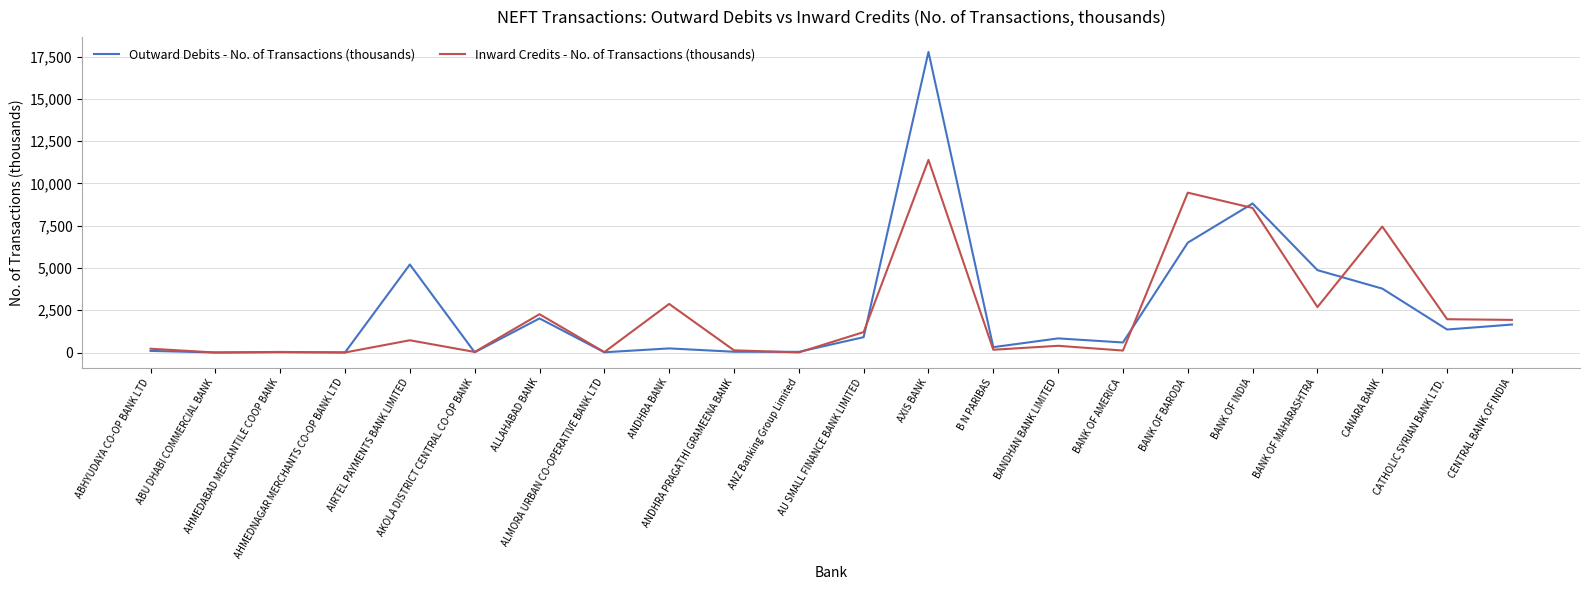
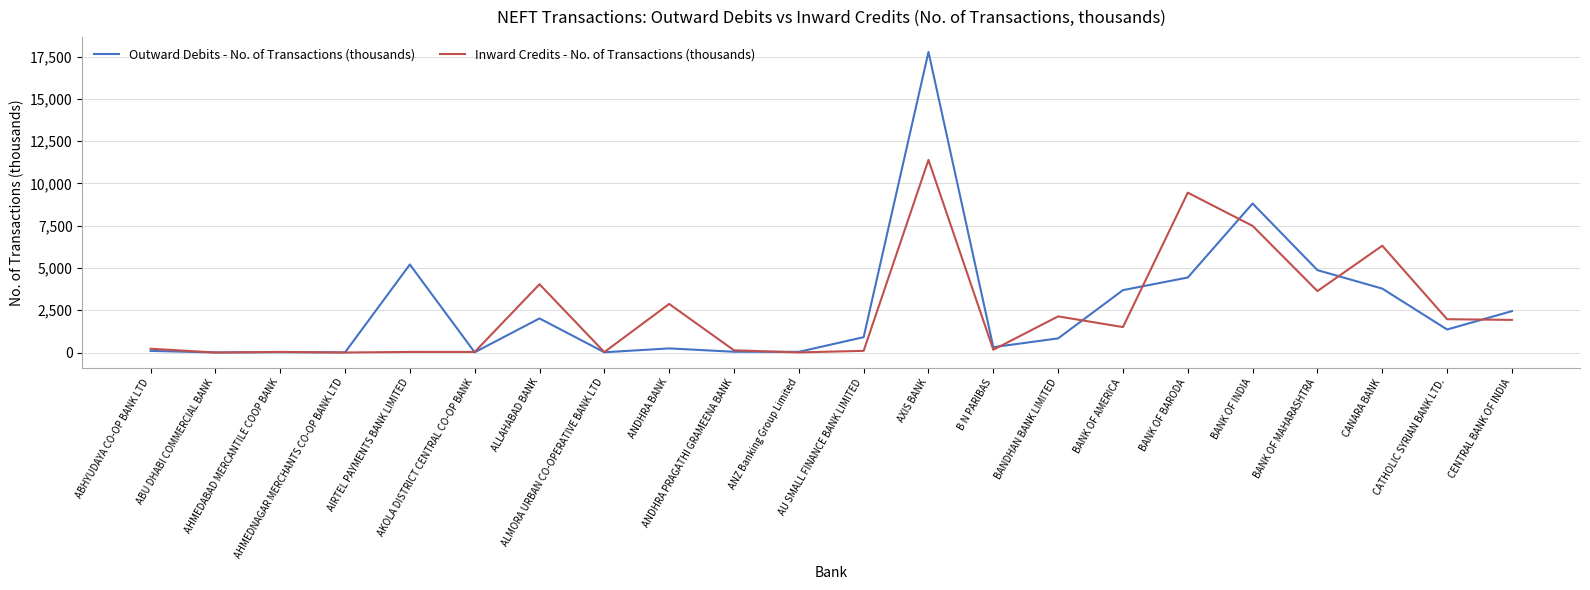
  {
    "Outward Debits - No. of Transactions (thousands)": {
      "AIRTEL PAYMENTS BANK LIMITED": "5,200",
      "ALLAHABAD BANK": "2,000",
      "ANDHRA BANK": "200",
      "AU SMALL FINANCE BANK LIMITED": "900",
      "AXIS BANK": "17,800",
      "BANDHAN BANK LIMITED": "800",
-     "BANK OF AMERICA": "600",
-     "BANK OF BARODA": "6,500",
+     "BANK OF AMERICA": "3,700",
+     "BANK OF BARODA": "4,400",
      "BANK OF INDIA": "8,800",
      "BANK OF MAHARASHTRA": "4,900",
      "CANARA BANK": "3,800",
      "CATHOLIC SYRIAN BANK LTD.": "1,400",
-     "CENTRAL BANK OF INDIA": "1,700"
+     "CENTRAL BANK OF INDIA": "2,400"
    },
    "Inward Credits - No. of Transactions (thousands)": {
-     "AIRTEL PAYMENTS BANK LIMITED": "700",
-     "ALLAHABAD BANK": "2,300",
+     "AIRTEL PAYMENTS BANK LIMITED": "0",
+     "ALLAHABAD BANK": "4,000",
      "ANDHRA BANK": "2,900",
-     "AU SMALL FINANCE BANK LIMITED": "1,200",
+     "AU SMALL FINANCE BANK LIMITED": "100",
      "AXIS BANK": "11,400",
-     "BANDHAN BANK LIMITED": "400",
-     "BANK OF AMERICA": "100",
+     "BANDHAN BANK LIMITED": "2,100",
+     "BANK OF AMERICA": "1,500",
      "BANK OF BARODA": "9,500",
-     "BANK OF INDIA": "8,600",
-     "BANK OF MAHARASHTRA": "2,700",
-     "CANARA BANK": "7,500",
+     "BANK OF INDIA": "7,500",
+     "BANK OF MAHARASHTRA": "3,600",
+     "CANARA BANK": "6,300",
      "CATHOLIC SYRIAN BANK LTD.": "2,000",
      "CENTRAL BANK OF INDIA": "1,900"
    }
  }
